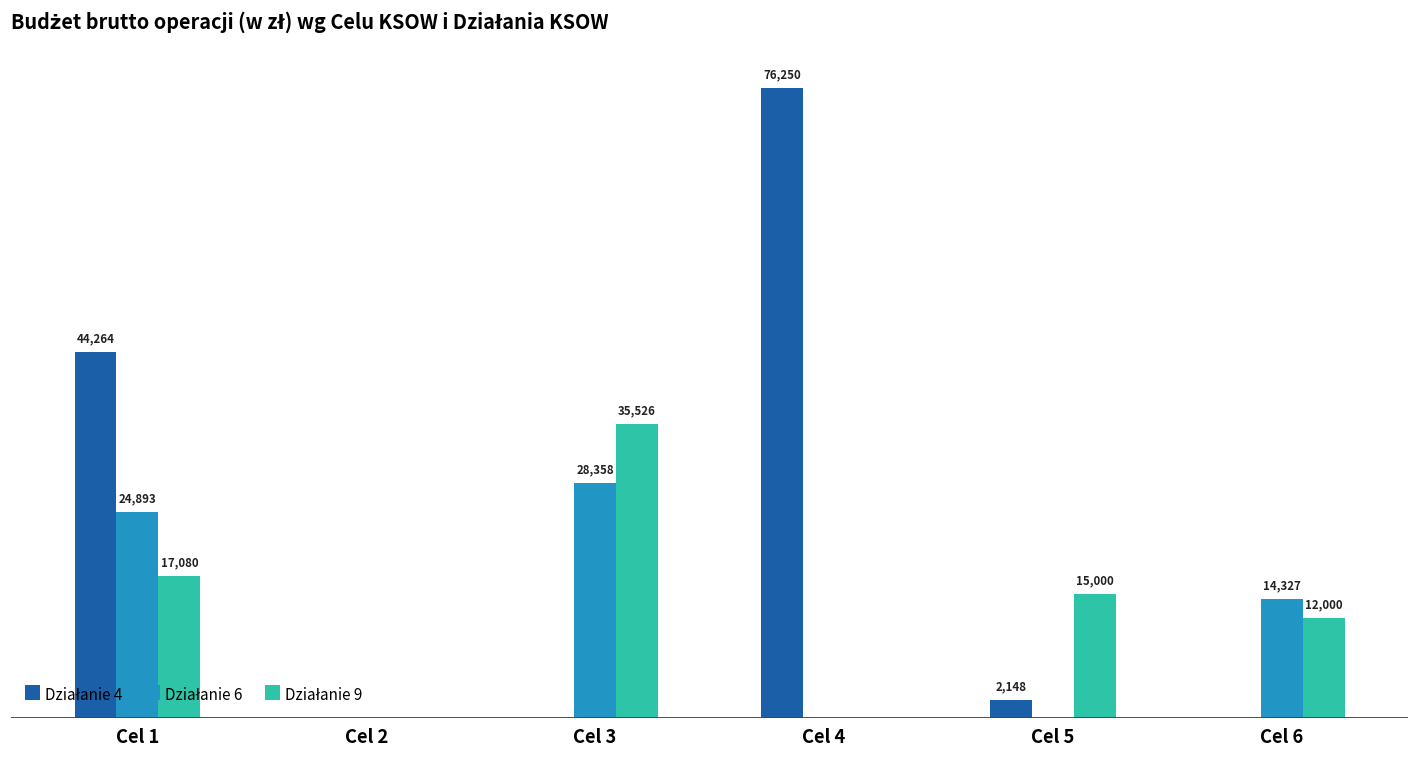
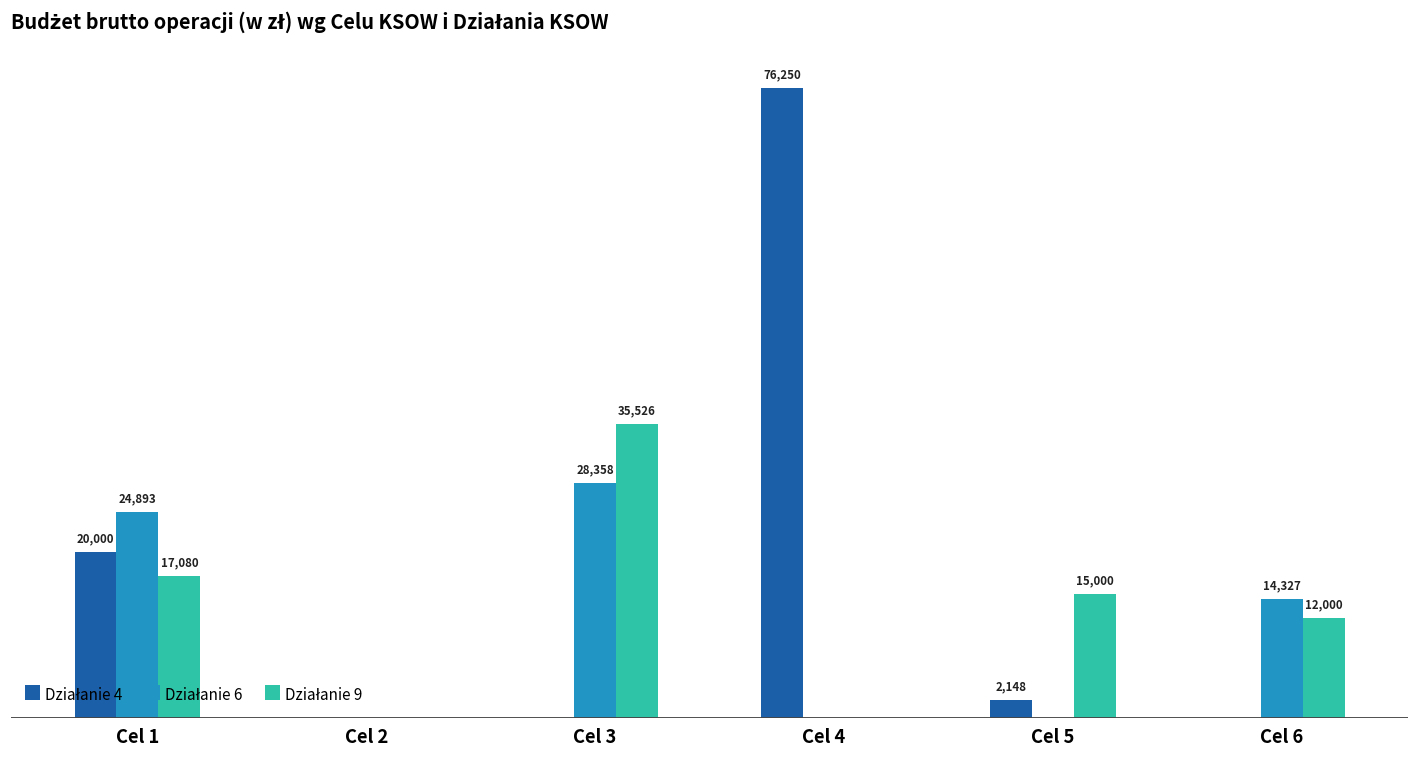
  {
    "Działanie 4": {
-     "Cel 1": "44,264",
+     "Cel 1": "20,000",
      "Cel 4": "76,250",
      "Cel 5": "2,148"
    }
  }
